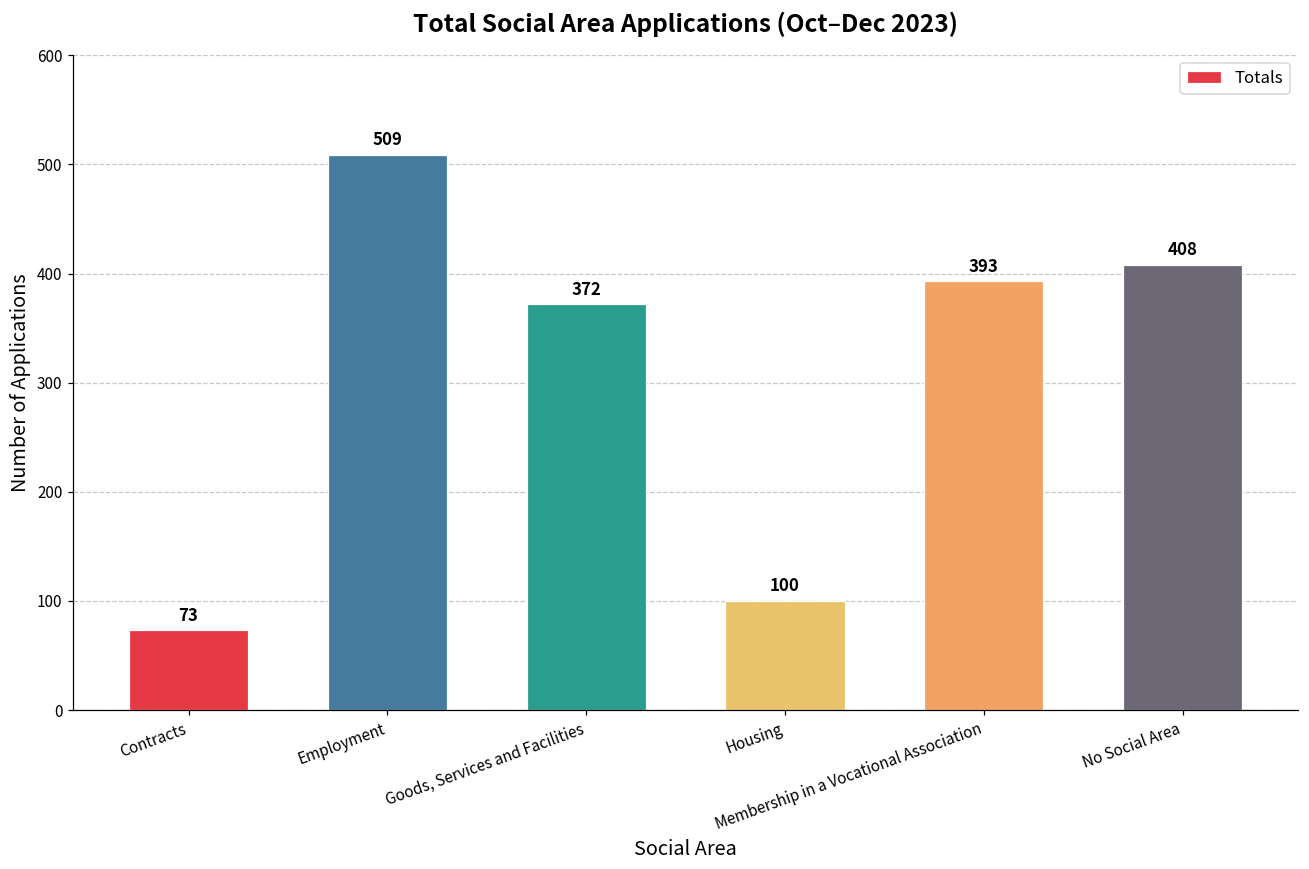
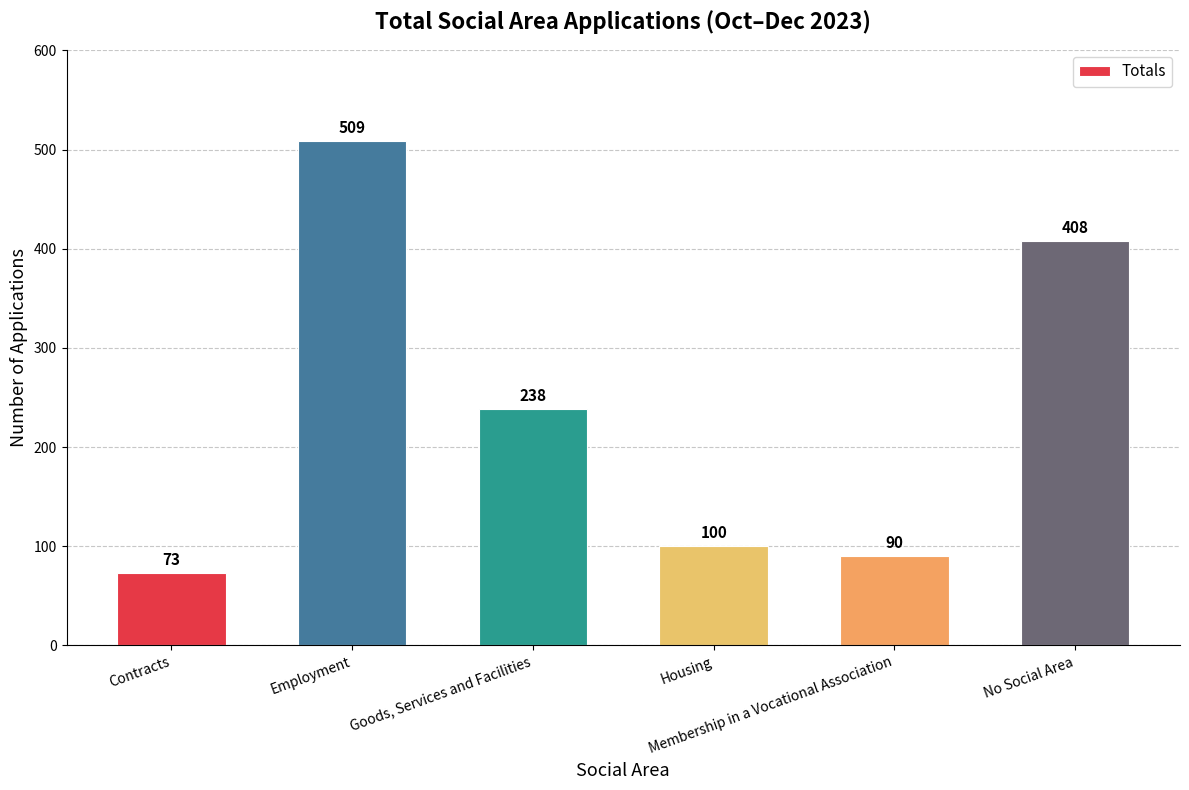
  {
    "Contracts": 73,
    "Employment": 509,
-   "Goods, Services and Facilities": 372,
+   "Goods, Services and Facilities": 238,
    "Housing": 100,
-   "Membership in a Vocational Association": 393,
+   "Membership in a Vocational Association": 90,
    "No Social Area": 408
  }
